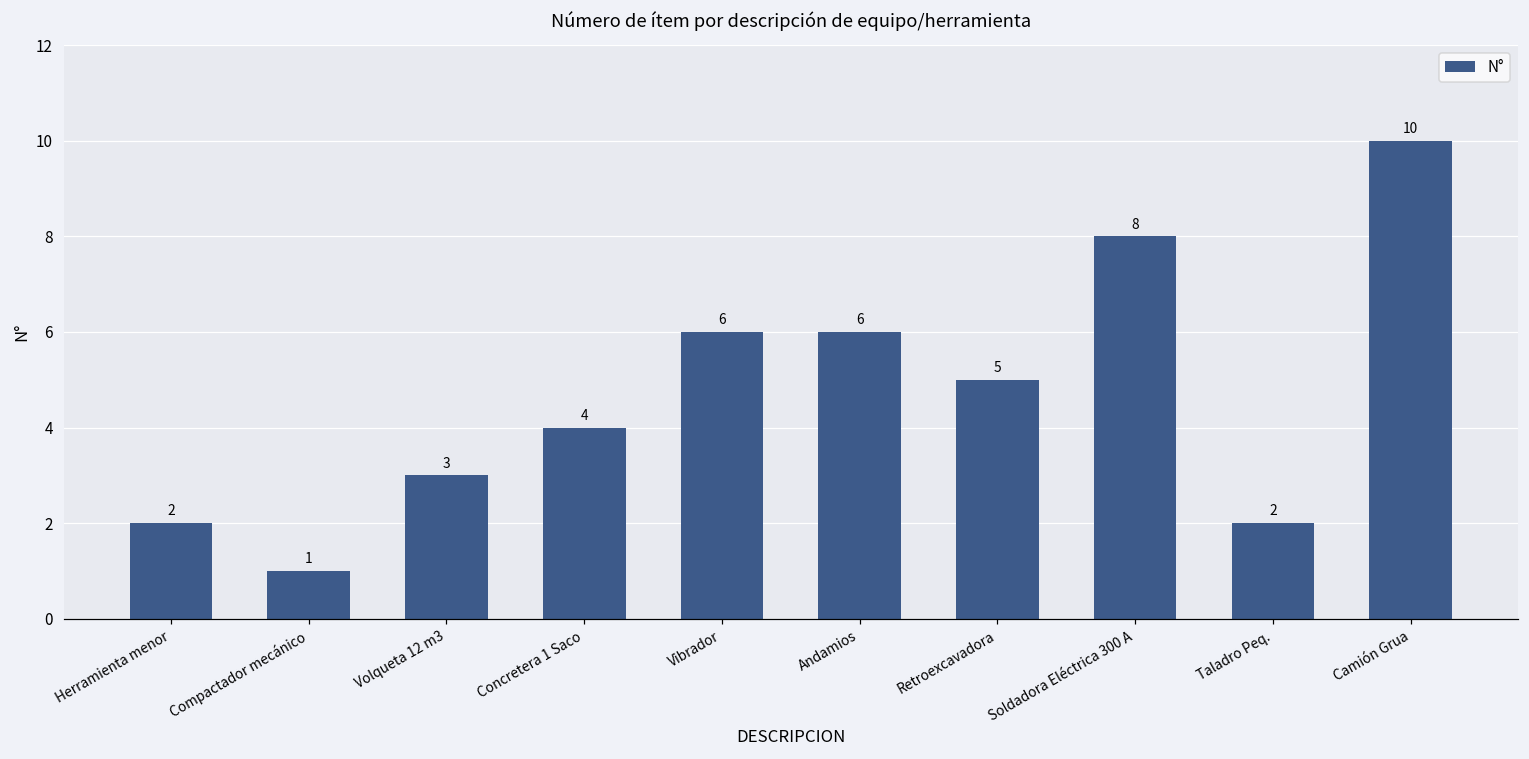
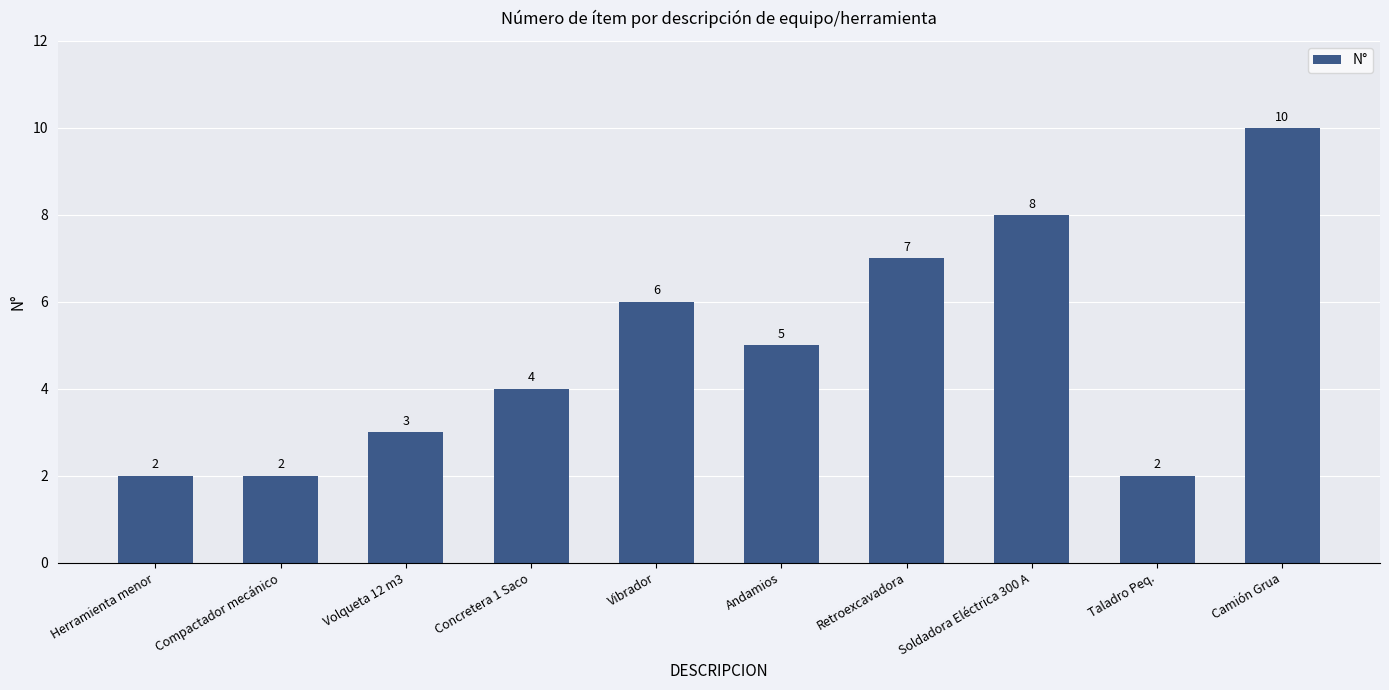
  {
    "Herramienta menor": 2,
-   "Compactador mecánico": 1,
+   "Compactador mecánico": 2,
    "Volqueta 12 m3": 3,
    "Concretera 1 Saco": 4,
    "Vibrador": 6,
-   "Andamios": 6,
-   "Retroexcavadora": 5,
+   "Andamios": 5,
+   "Retroexcavadora": 7,
    "Soldadora Eléctrica 300 A": 8,
    "Taladro Peq.": 2,
    "Camión Grua": 10
  }
